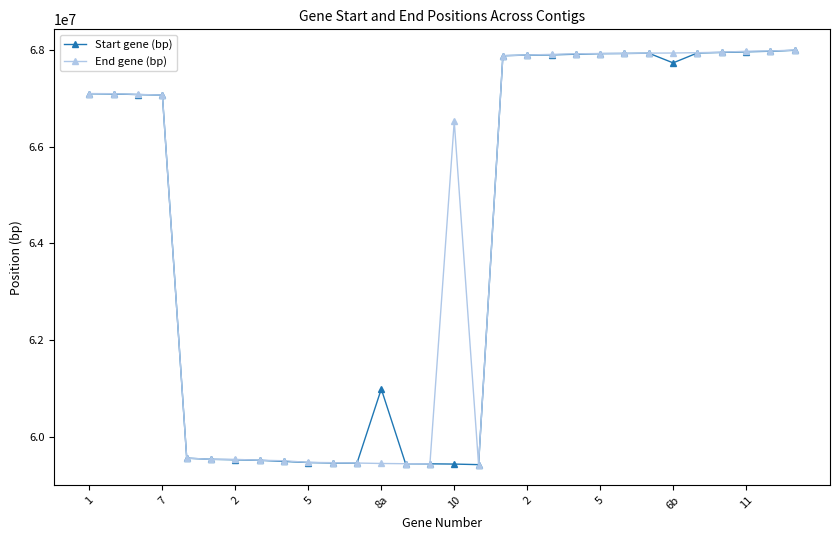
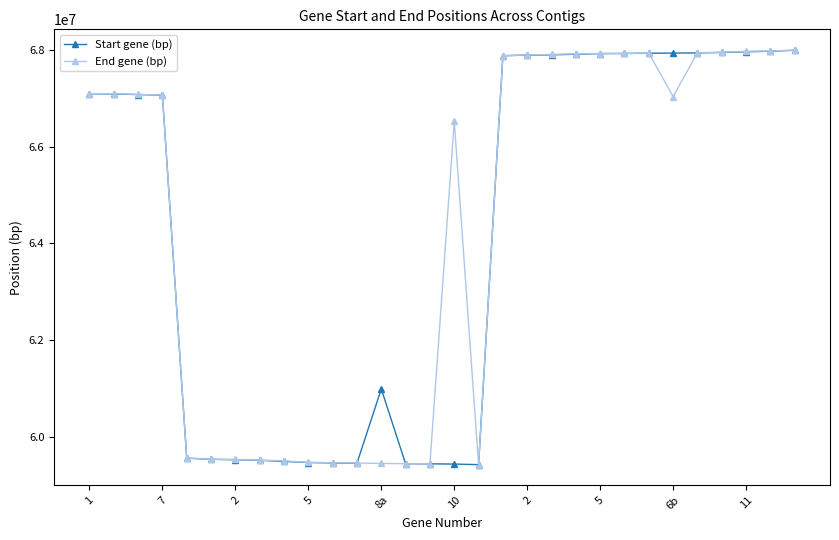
  {
    "Start gene (bp)": {
      "8a": 61000000,
      "10": 59400000,
-     "6b": 67700000
+     "6b": 67900000
    },
    "End gene (bp)": {
      "8a": 59400000,
      "10": 66500000,
-     "6b": 67900000
+     "6b": 67000000
    }
  }
